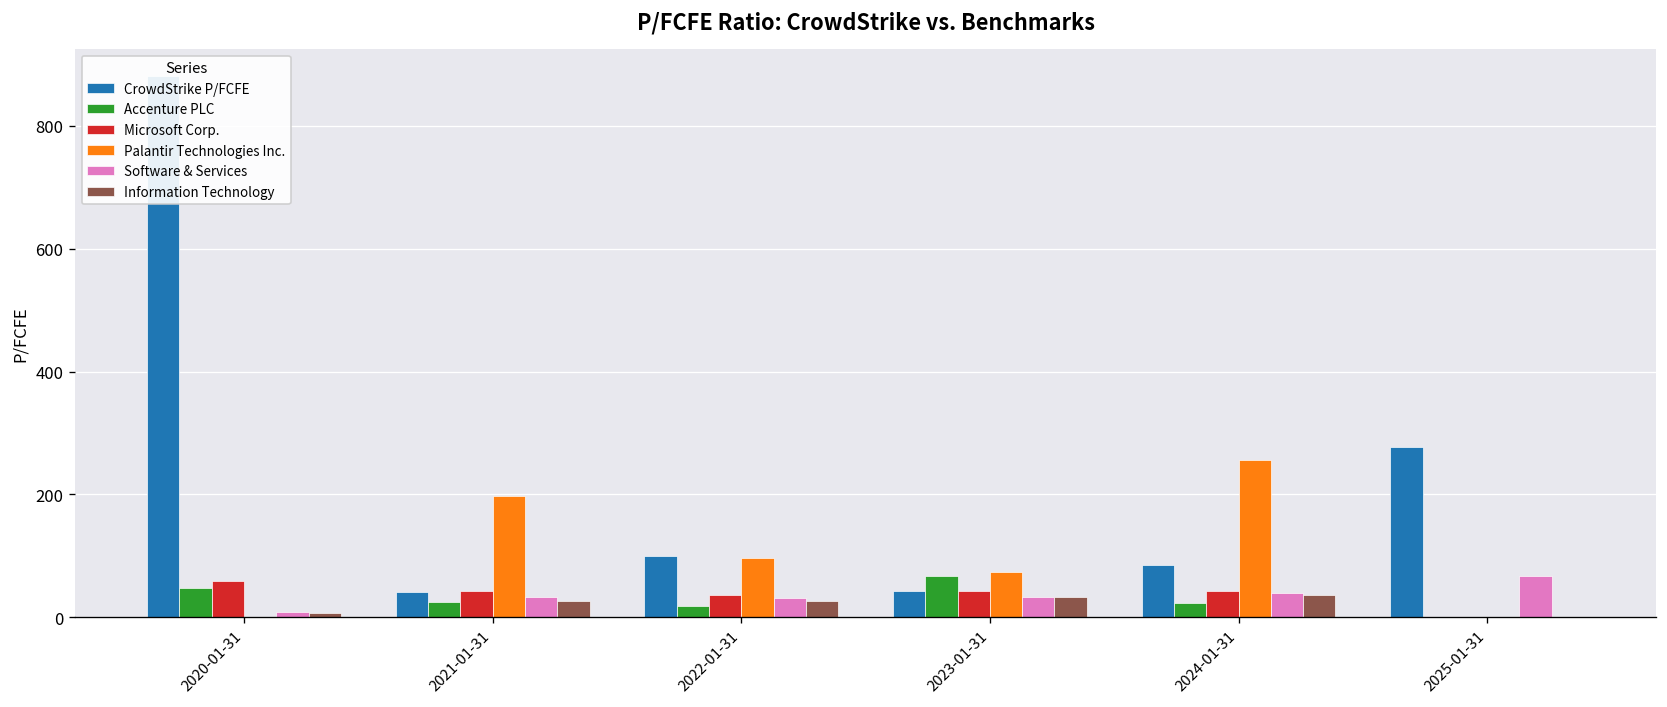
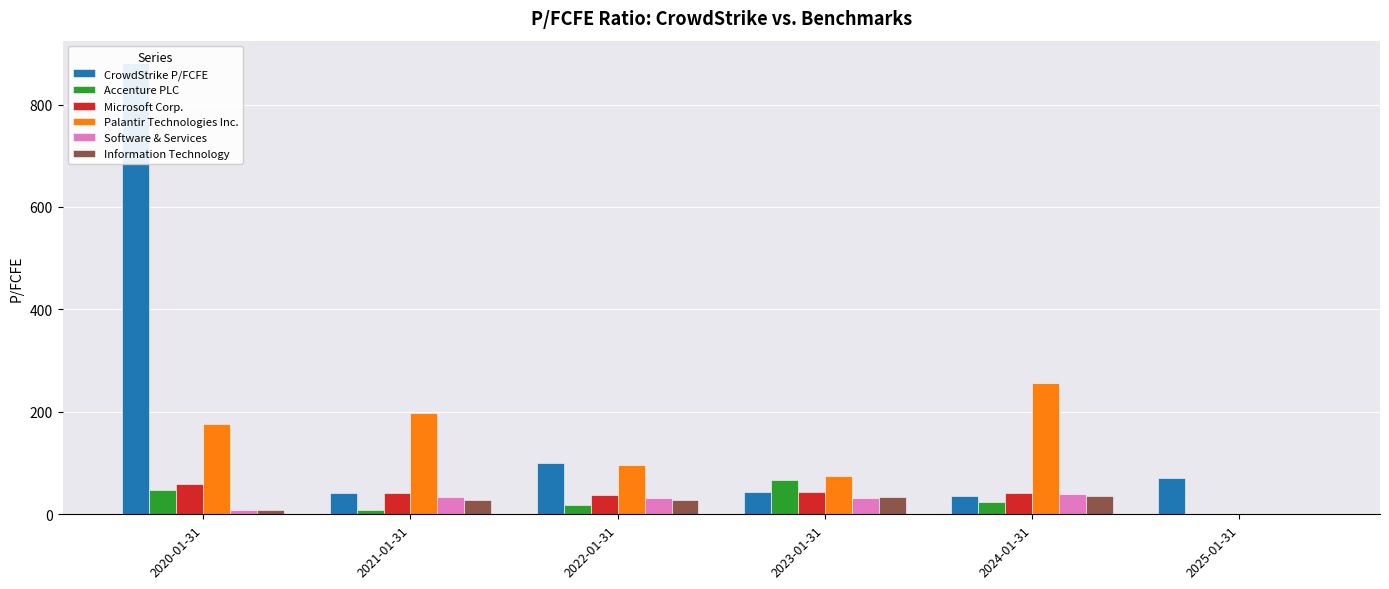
  {
    "CrowdStrike P/FCFE": {
      "2021-01-31": 40,
      "2022-01-31": 100,
      "2023-01-31": 40,
-     "2024-01-31": 90,
-     "2025-01-31": 280
+     "2024-01-31": 40,
+     "2025-01-31": 70
    },
    "Accenture PLC": {
      "2020-01-31": 50,
-     "2021-01-31": 30,
+     "2021-01-31": 10,
      "2022-01-31": 20,
      "2023-01-31": 70,
      "2024-01-31": 20,
      "2025-01-31": 0
    },
    "Microsoft Corp.": {
      "2020-01-31": 60,
      "2021-01-31": 40,
      "2022-01-31": 40,
      "2023-01-31": 40,
      "2024-01-31": 40,
      "2025-01-31": 0
    },
    "Palantir Technologies Inc.": {
-     "2020-01-31": 0,
+     "2020-01-31": 180,
      "2021-01-31": 200,
      "2022-01-31": 100,
      "2023-01-31": 70,
      "2024-01-31": 260,
      "2025-01-31": 0
    },
    "Software & Services": {
      "2020-01-31": 10,
      "2021-01-31": 30,
      "2022-01-31": 30,
      "2023-01-31": 30,
      "2024-01-31": 40,
-     "2025-01-31": 70
+     "2025-01-31": 0
    },
    "Information Technology": {
      "2020-01-31": 10,
      "2021-01-31": 30,
      "2022-01-31": 30,
      "2023-01-31": 30,
      "2024-01-31": 40,
      "2025-01-31": 0
    }
  }
